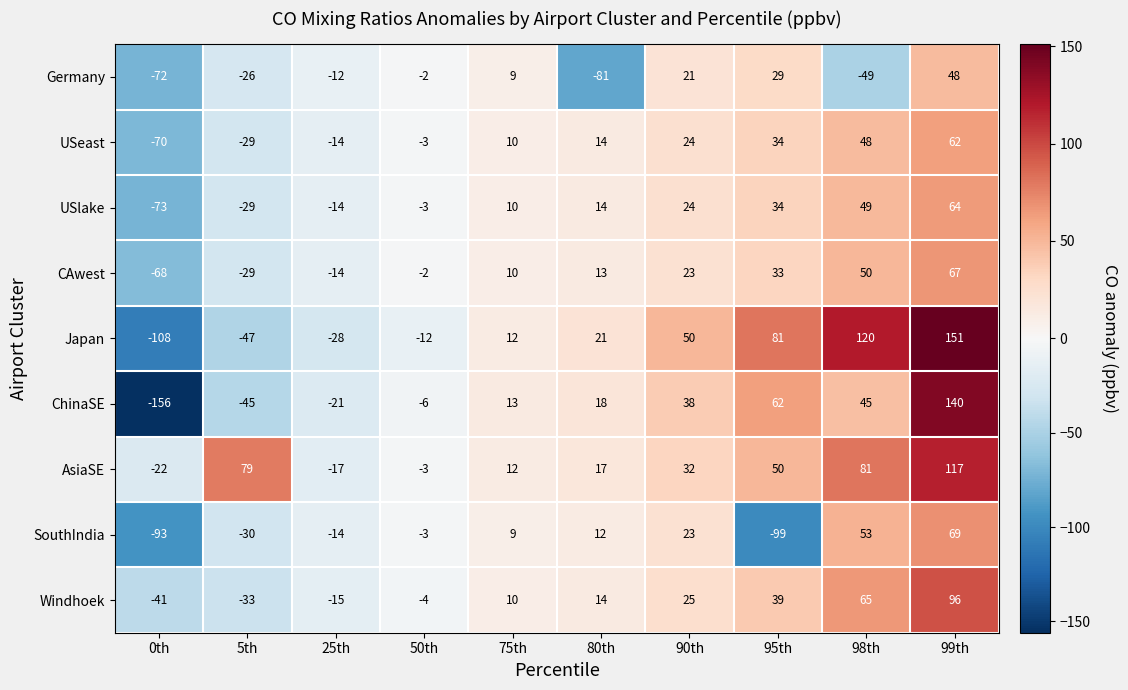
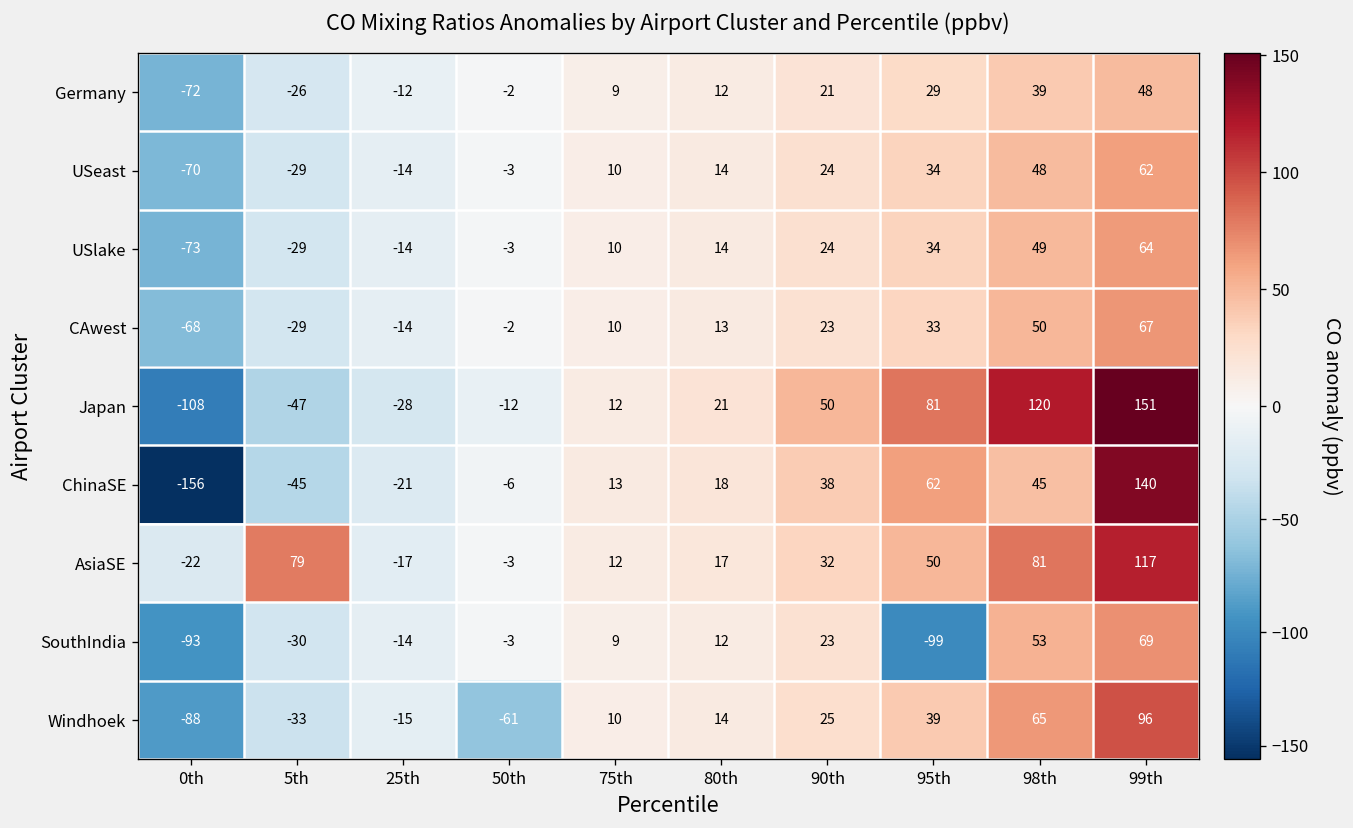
  {
    "Germany": {
      "0th": -72,
      "5th": -26,
      "25th": -12,
      "50th": -2,
      "75th": 9,
-     "80th": -81,
+     "80th": 12,
      "90th": 21,
      "95th": 29,
-     "98th": -49,
+     "98th": 39,
      "99th": 48
    },
    "USeast": {
      "0th": -70,
      "5th": -29,
      "25th": -14,
      "50th": -3,
      "75th": 10,
      "80th": 14,
      "90th": 24,
      "95th": 34,
      "98th": 48,
      "99th": 62
    },
    "USlake": {
      "0th": -73,
      "5th": -29,
      "25th": -14,
      "50th": -3,
      "75th": 10,
      "80th": 14,
      "90th": 24,
      "95th": 34,
      "98th": 49,
      "99th": 64
    },
    "CAwest": {
      "0th": -68,
      "5th": -29,
      "25th": -14,
      "50th": -2,
      "75th": 10,
      "80th": 13,
      "90th": 23,
      "95th": 33,
      "98th": 50,
      "99th": 67
    },
    "Japan": {
      "0th": -108,
      "5th": -47,
      "25th": -28,
      "50th": -12,
      "75th": 12,
      "80th": 21,
      "90th": 50,
      "95th": 81,
      "98th": 120,
      "99th": 151
    },
    "ChinaSE": {
      "0th": -156,
      "5th": -45,
      "25th": -21,
      "50th": -6,
      "75th": 13,
      "80th": 18,
      "90th": 38,
      "95th": 62,
      "98th": 45,
      "99th": 140
    },
    "AsiaSE": {
      "0th": -22,
      "5th": 79,
      "25th": -17,
      "50th": -3,
      "75th": 12,
      "80th": 17,
      "90th": 32,
      "95th": 50,
      "98th": 81,
      "99th": 117
    },
    "SouthIndia": {
      "0th": -93,
      "5th": -30,
      "25th": -14,
      "50th": -3,
      "75th": 9,
      "80th": 12,
      "90th": 23,
      "95th": -99,
      "98th": 53,
      "99th": 69
    },
    "Windhoek": {
-     "0th": -41,
+     "0th": -88,
      "5th": -33,
      "25th": -15,
-     "50th": -4,
+     "50th": -61,
      "75th": 10,
      "80th": 14,
      "90th": 25,
      "95th": 39,
      "98th": 65,
      "99th": 96
    }
  }
